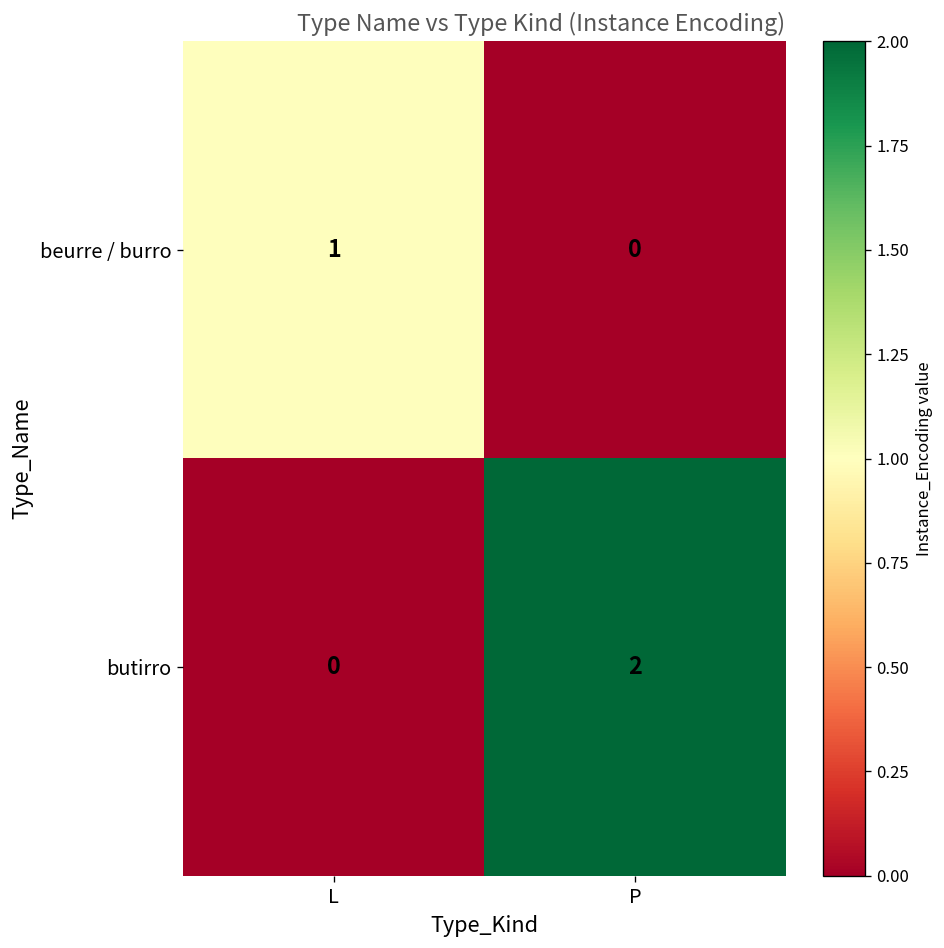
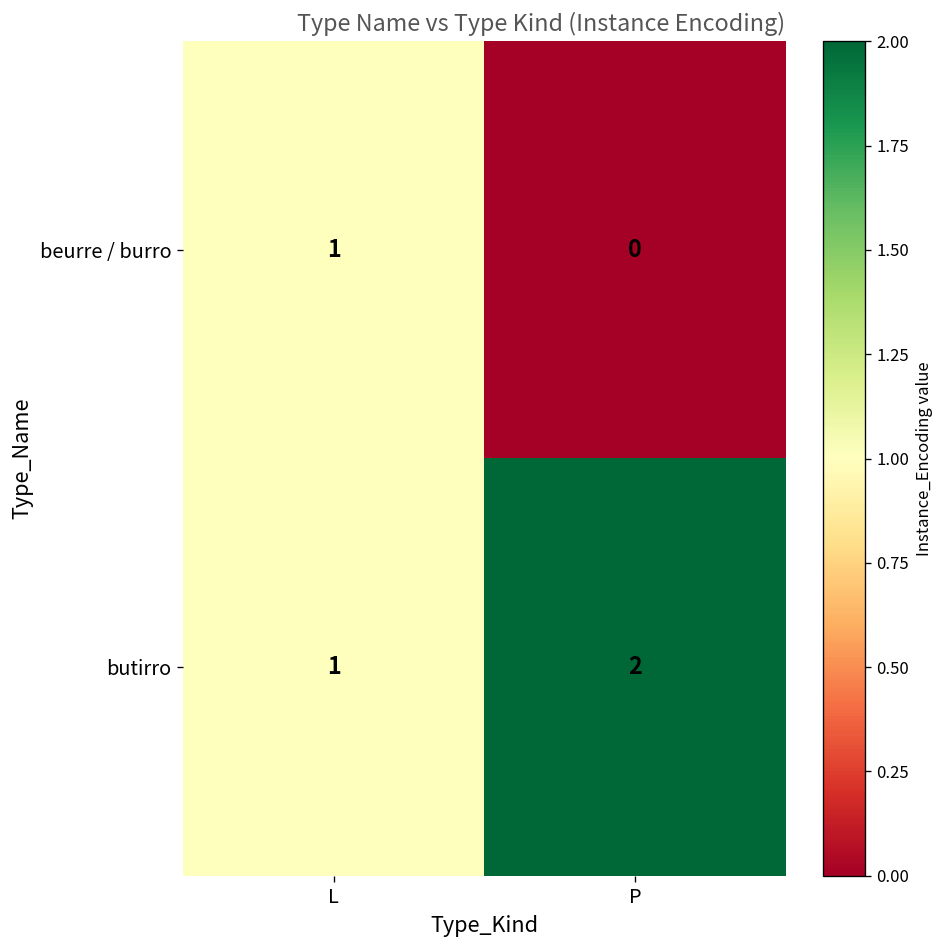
  {
    "beurre / burro": {
      "L": 1,
      "P": 0
    },
    "butirro": {
-     "L": 0,
+     "L": 1,
      "P": 2
    }
  }
